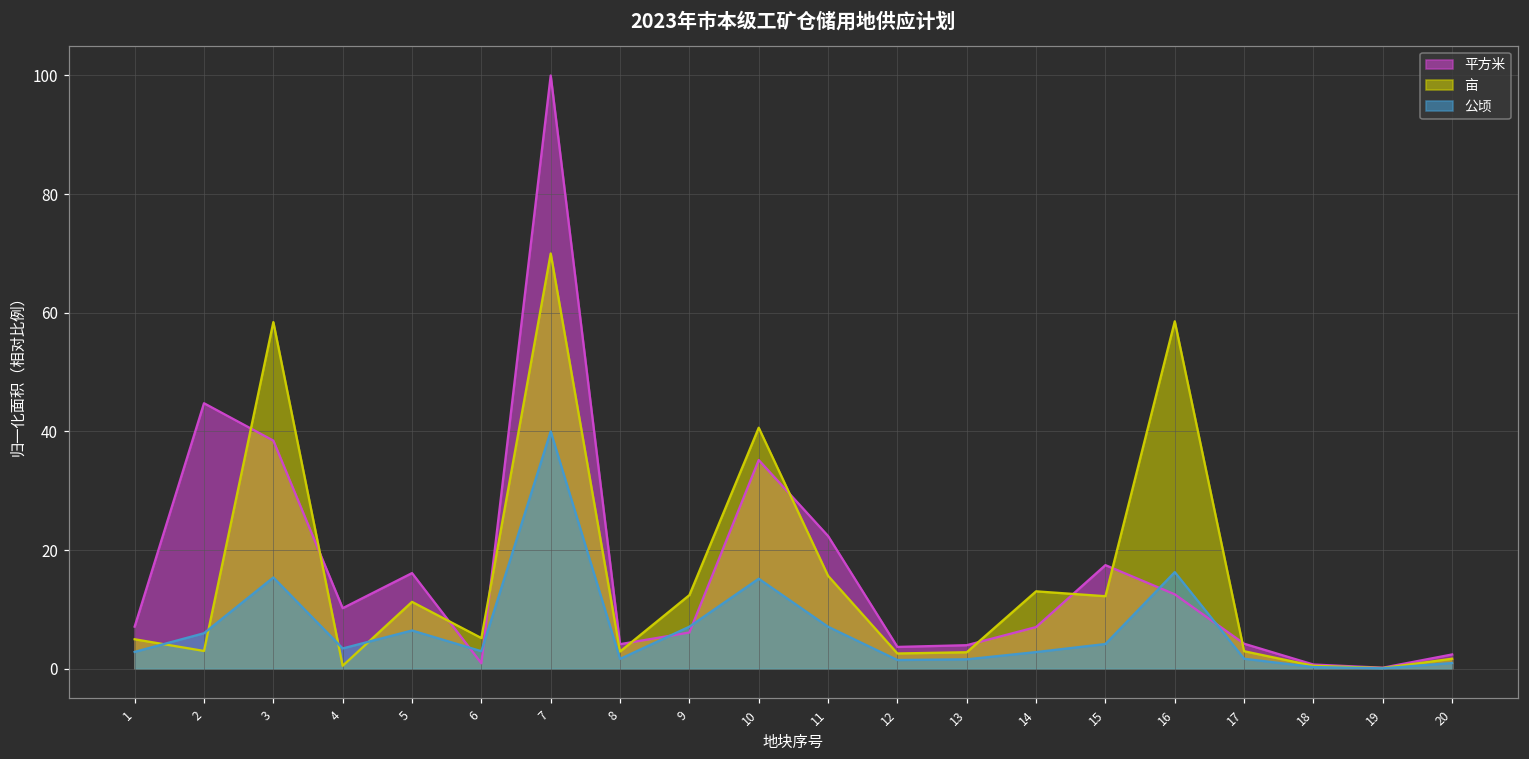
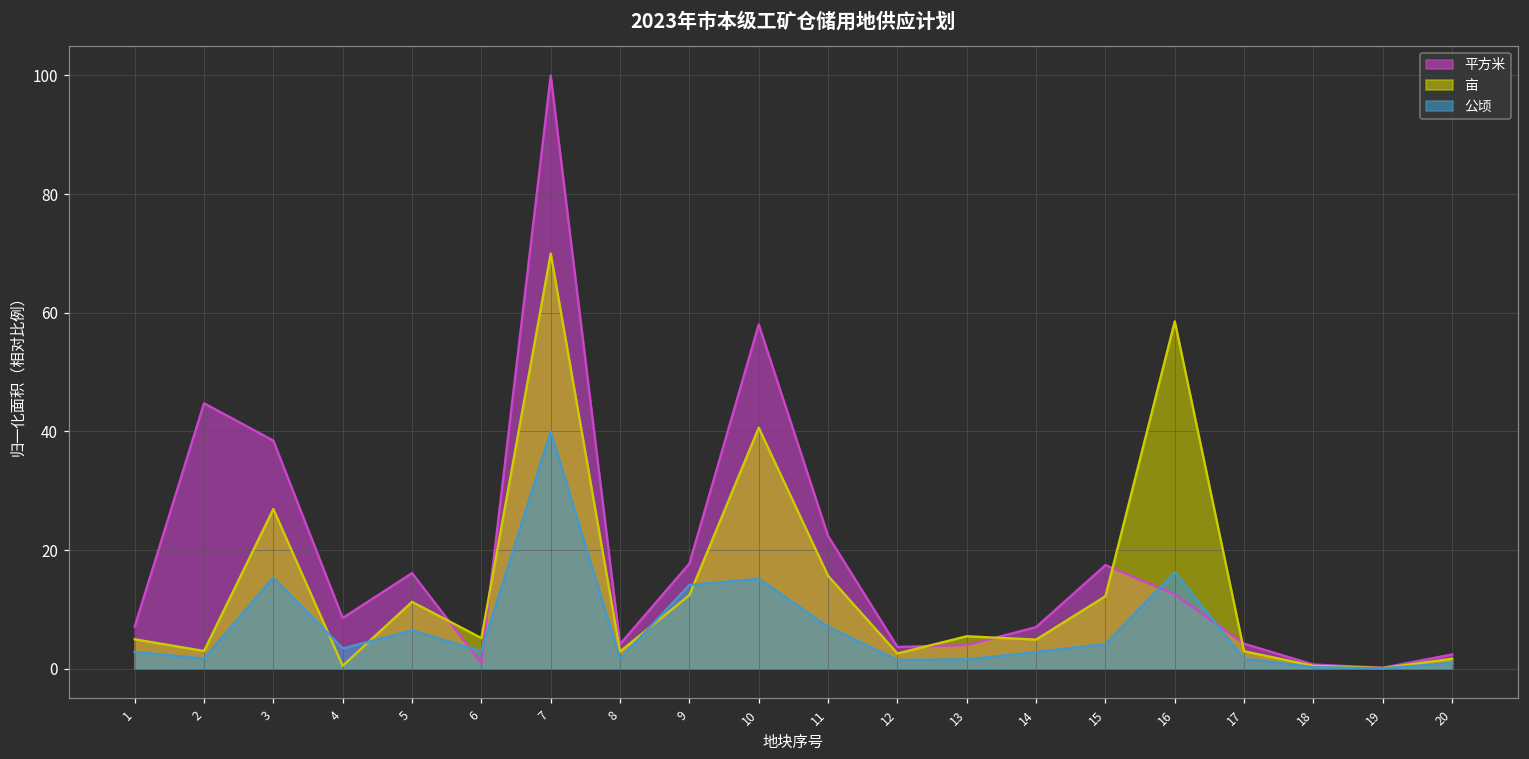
  {
    "平方米": {
      "1": 7,
      "2": 45,
      "3": 38,
-     "4": 10,
+     "4": 9,
      "5": 16,
      "6": 1,
      "7": 100,
      "8": 4,
-     "9": 6,
-     "10": 35,
+     "9": 18,
+     "10": 58,
      "11": 22,
      "12": 4,
      "13": 4,
      "14": 7,
      "15": 17,
      "16": 13,
      "17": 4,
      "20": 2
    },
    "亩": {
      "1": 5,
      "2": 3,
-     "3": 58,
+     "3": 27,
      "4": 0,
      "5": 11,
      "6": 5,
      "7": 70,
      "8": 3,
      "9": 12,
      "10": 41,
      "11": 16,
      "12": 3,
-     "13": 3,
-     "14": 13,
+     "13": 5,
+     "14": 5,
      "15": 12,
      "16": 59,
      "17": 3,
      "20": 2
    },
    "公顷": {
      "1": 3,
-     "2": 6,
+     "2": 2,
      "3": 15,
      "4": 3,
      "5": 6,
      "6": 3,
      "7": 40,
      "8": 2,
-     "9": 7,
+     "9": 14,
      "10": 15,
      "11": 7,
      "12": 1,
      "13": 2,
      "14": 3,
      "15": 4,
      "16": 16,
      "17": 2,
      "20": 1
    }
  }
